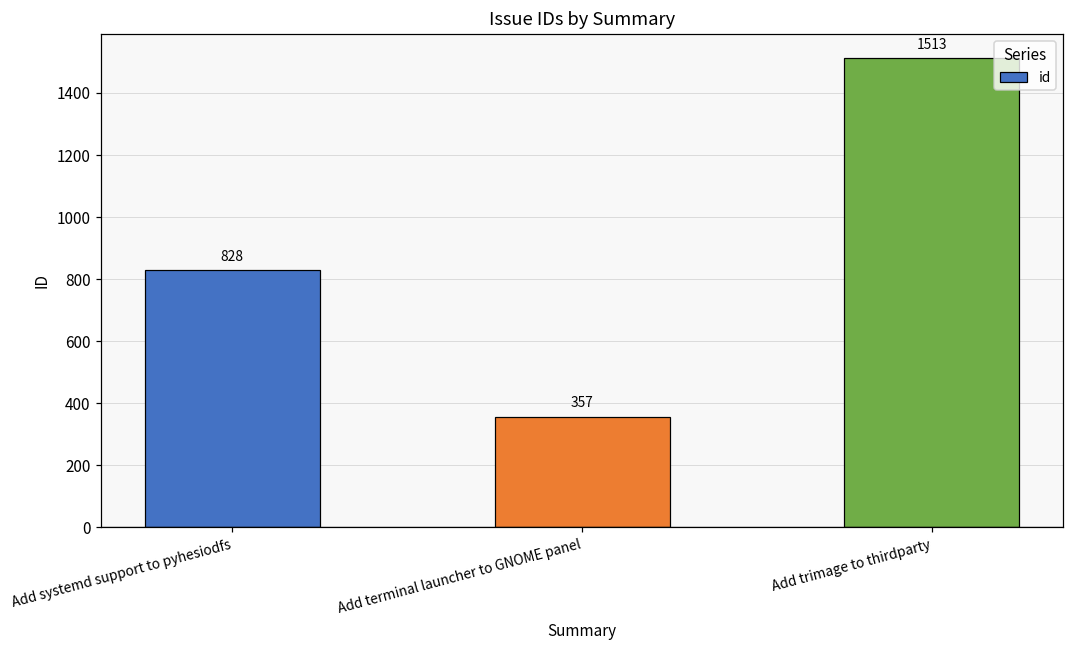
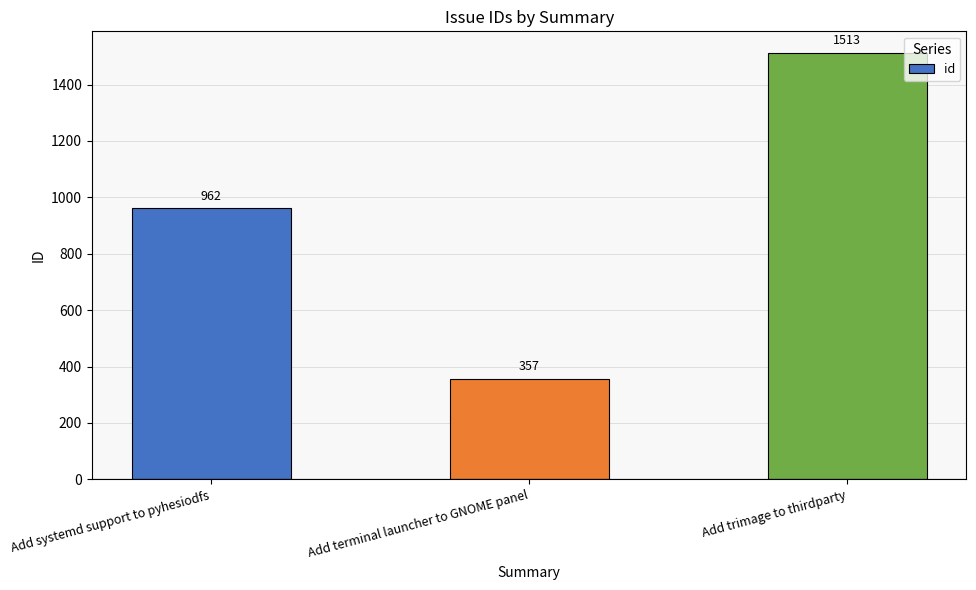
  {
-   "Add systemd support to pyhesiodfs": 828,
+   "Add systemd support to pyhesiodfs": 962,
    "Add terminal launcher to GNOME panel": 357,
    "Add trimage to thirdparty": 1513
  }
